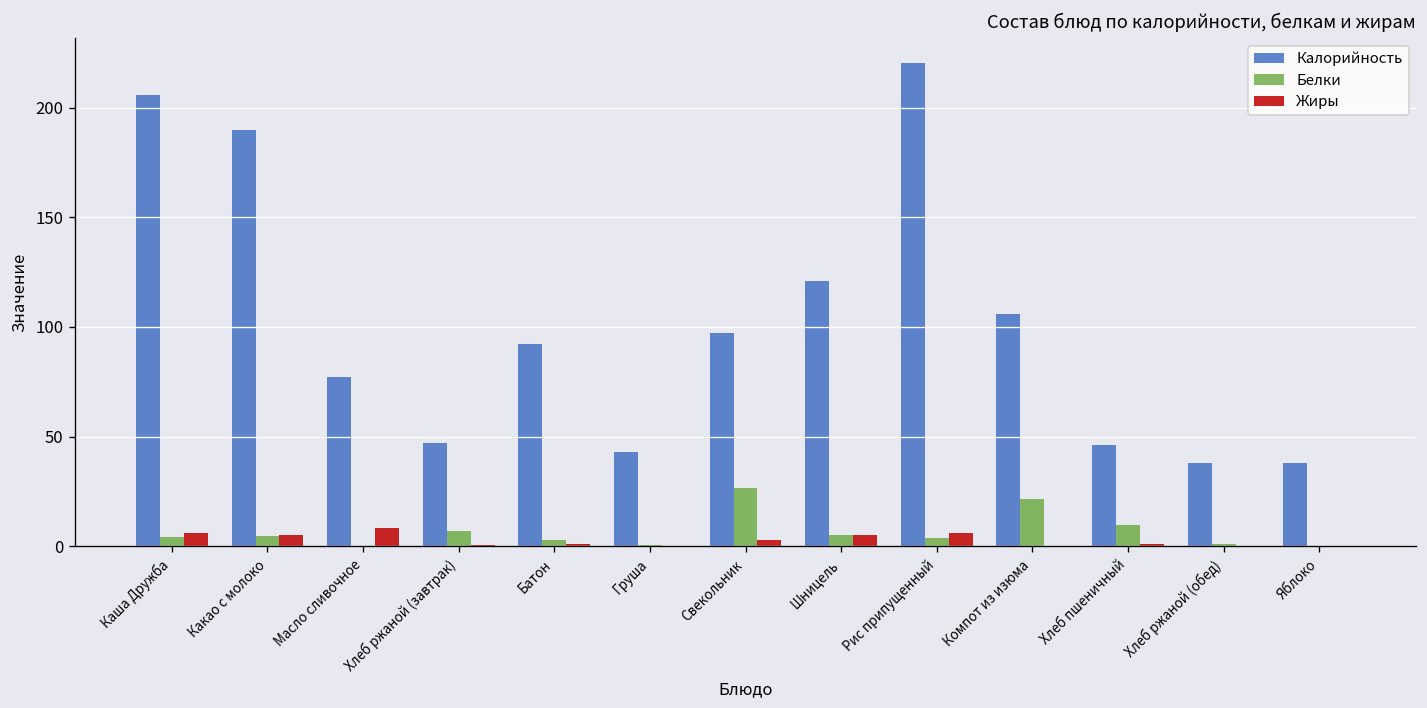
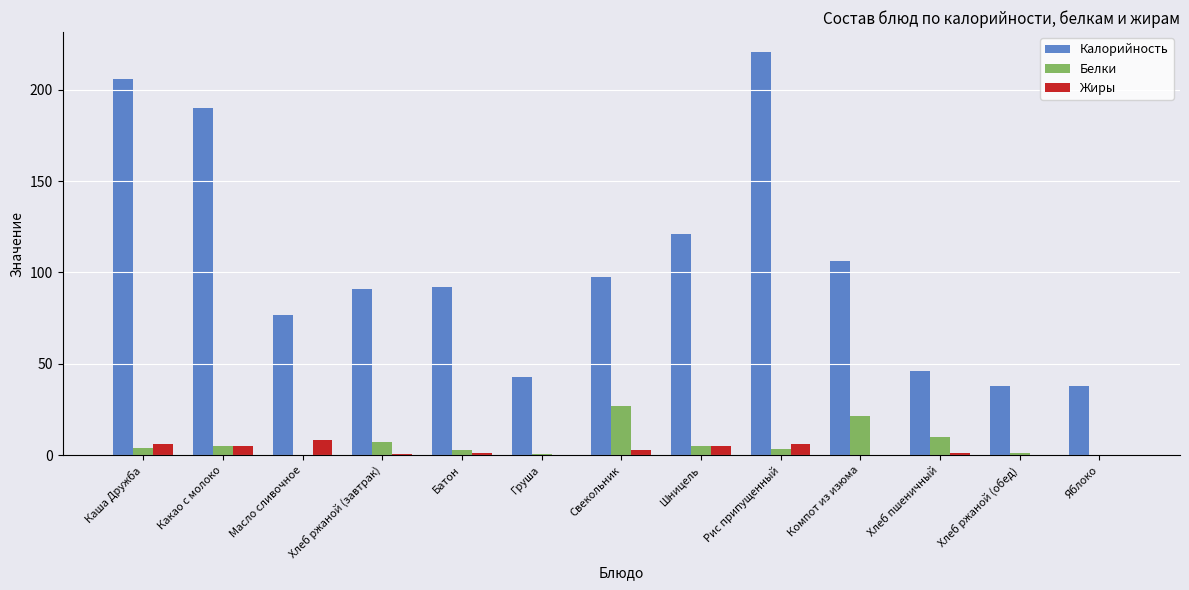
  {
    "Калорийность": {
      "Каша Дружба": 206,
      "Какао с молоко": 190,
      "Масло сливочное": 77,
-     "Хлеб ржаной (завтрак)": 47,
+     "Хлеб ржаной (завтрак)": 91,
      "Батон": 92,
      "Груша": 43,
      "Свекольник": 97,
      "Шницель": 121,
      "Рис припущенный": 221,
      "Компот из изюма": 106,
      "Хлеб пшеничный": 46,
      "Хлеб ржаной (обед)": 38,
      "Яблоко": 38
    },
    "Белки": {
      "Каша Дружба": 4,
      "Какао с молоко": 5,
      "Хлеб ржаной (завтрак)": 7,
      "Батон": 3,
      "Свекольник": 27,
      "Шницель": 5,
      "Рис припущенный": 4,
      "Компот из изюма": 22,
      "Хлеб пшеничный": 10
    },
    "Жиры": {
      "Каша Дружба": 6,
      "Какао с молоко": 5,
      "Масло сливочное": 8,
      "Груша": 0,
      "Свекольник": 3,
      "Шницель": 5,
      "Рис припущенный": 6,
      "Компот из изюма": 0,
      "Яблоко": 0
    }
  }
